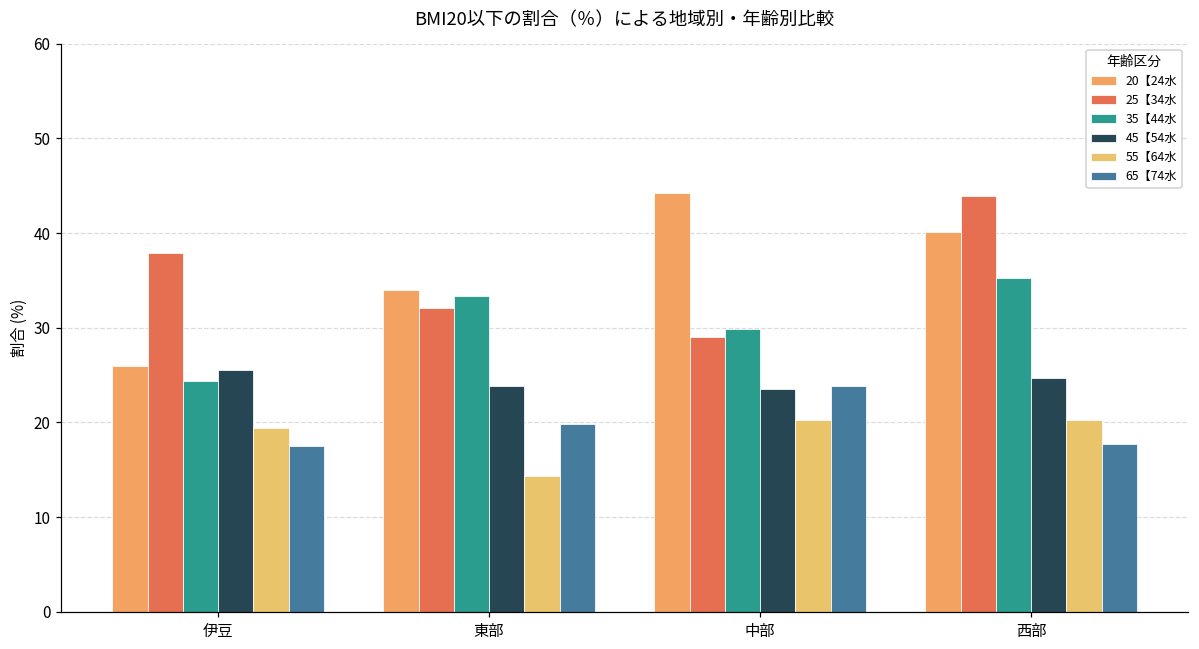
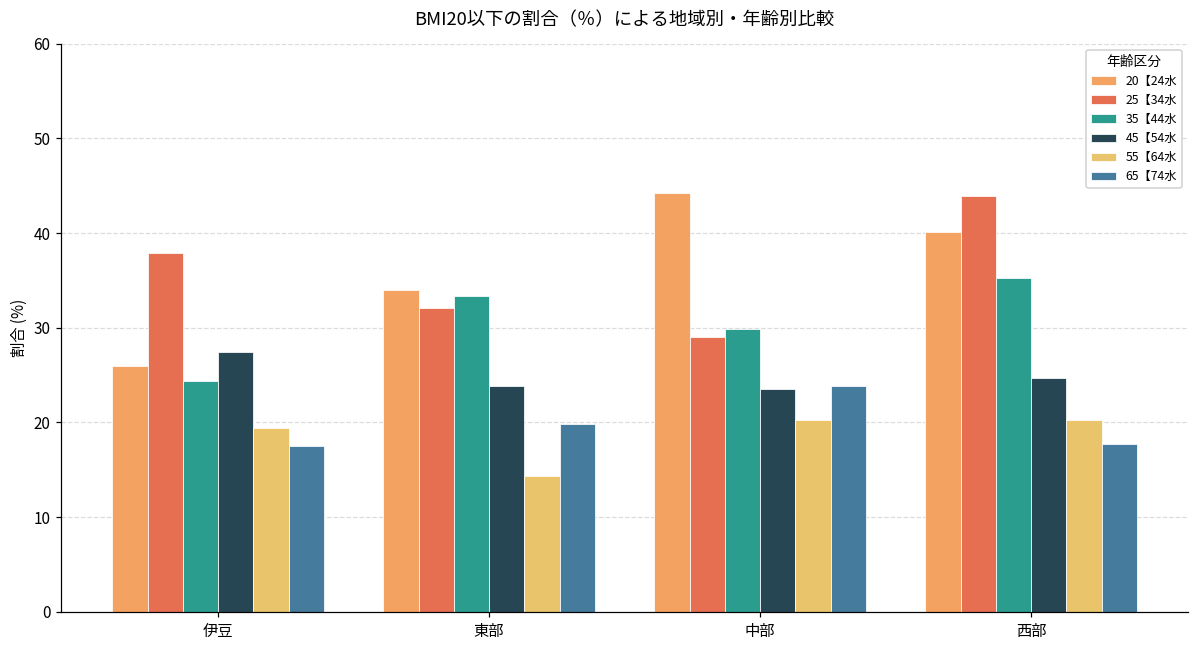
  {
    "45【54水": {
-     "伊豆": 26,
+     "伊豆": 27,
      "東部": 24,
      "中部": 24,
      "西部": 25
    }
  }
